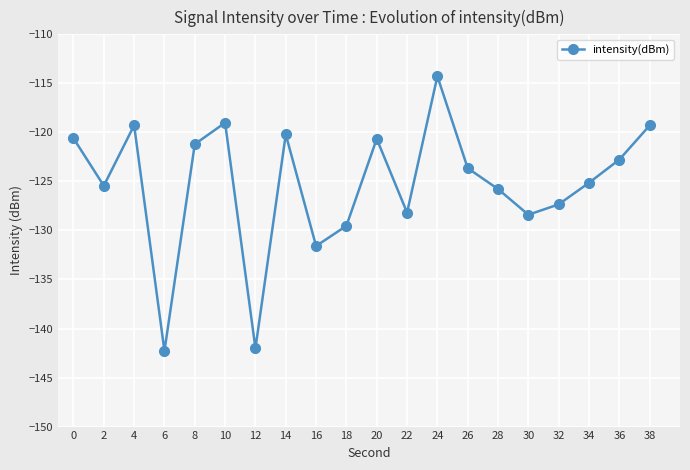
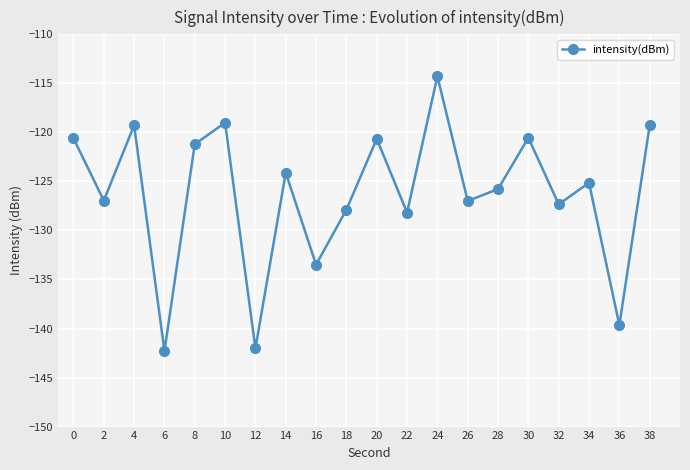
  {
    "0": -121,
-   "2": -125,
+   "2": -127,
    "4": -119,
    "6": -142,
    "8": -121,
    "10": -119,
    "12": -142,
-   "14": -120,
-   "16": -132,
-   "18": -130,
+   "14": -124,
+   "16": -133,
+   "18": -128,
    "20": -121,
    "22": -128,
    "24": -114,
-   "26": -124,
+   "26": -127,
    "28": -126,
-   "30": -128,
+   "30": -121,
    "32": -127,
    "34": -125,
-   "36": -123,
+   "36": -140,
    "38": -119
  }
